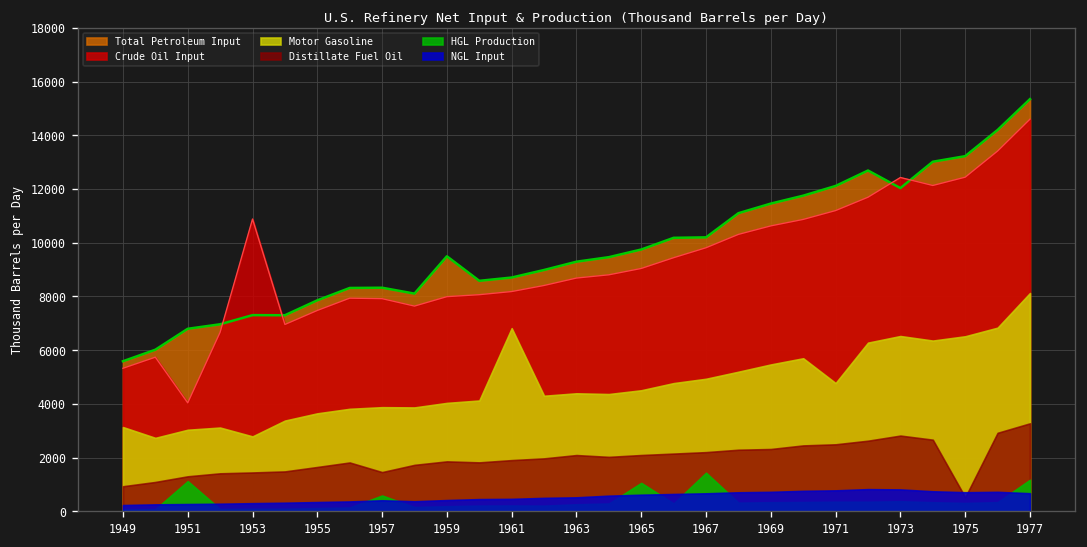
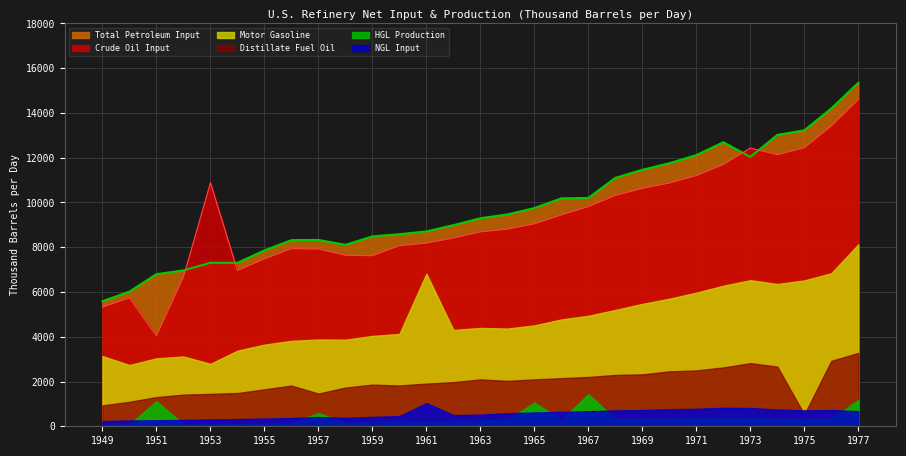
  {
    "Total Petroleum Input": {
      "1949": 5600,
      "1951": 6800,
      "1953": 7300,
      "1955": 7900,
      "1957": 8300,
-     "1959": 9500,
+     "1959": 8500,
      "1961": 8700,
      "1963": 9300,
      "1965": 9700,
      "1967": 10200,
      "1969": 11500,
      "1971": 12100,
      "1973": 12000,
      "1975": 13200,
      "1977": 15300
    },
    "Crude Oil Input": {
      "1949": 5300,
      "1951": 4000,
      "1953": 10900,
      "1955": 7500,
      "1957": 7900,
-     "1959": 8000,
+     "1959": 7600,
      "1961": 8200,
      "1963": 8700,
      "1965": 9000,
      "1967": 9800,
      "1969": 10600,
      "1971": 11200,
      "1973": 12400,
      "1975": 12400,
      "1977": 14600
    },
    "Motor Gasoline": {
      "1949": 3100,
      "1951": 3000,
      "1953": 2800,
      "1955": 3600,
      "1957": 3900,
      "1959": 4000,
      "1961": 6800,
      "1963": 4400,
      "1965": 4500,
      "1967": 4900,
      "1969": 5500,
-     "1971": 4800,
+     "1971": 6000,
      "1973": 6500,
      "1975": 6500,
      "1977": 8100
    },
    "Distillate Fuel Oil": {
      "1949": 900,
      "1951": 1300,
      "1953": 1400,
      "1955": 1700,
      "1957": 1500,
      "1959": 1900,
      "1961": 1900,
      "1963": 2100,
      "1965": 2100,
      "1967": 2200,
      "1969": 2300,
      "1971": 2500,
      "1973": 2800,
      "1975": 500,
      "1977": 3300
    },
    "HGL Production": {
      "1951": 1100,
      "1955": 100,
      "1957": 600,
      "1959": 200,
      "1961": 200,
      "1963": 300,
      "1965": 1100,
      "1967": 1400,
      "1969": 300,
      "1971": 400,
      "1973": 400,
      "1975": 300,
      "1977": 1200
    },
    "NGL Input": {
      "1949": 200,
      "1951": 300,
      "1953": 300,
      "1955": 300,
      "1957": 400,
      "1959": 400,
-     "1961": 500,
+     "1961": 1000,
      "1963": 500,
      "1965": 600,
      "1967": 700,
      "1969": 700,
      "1971": 800,
      "1973": 800,
      "1975": 700,
      "1977": 700
    }
  }
